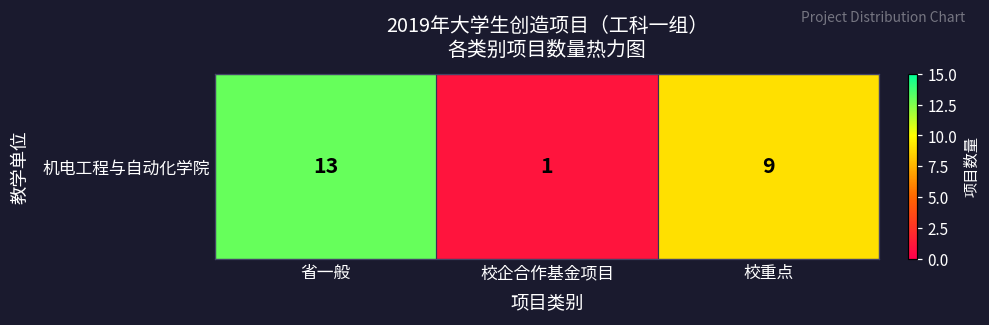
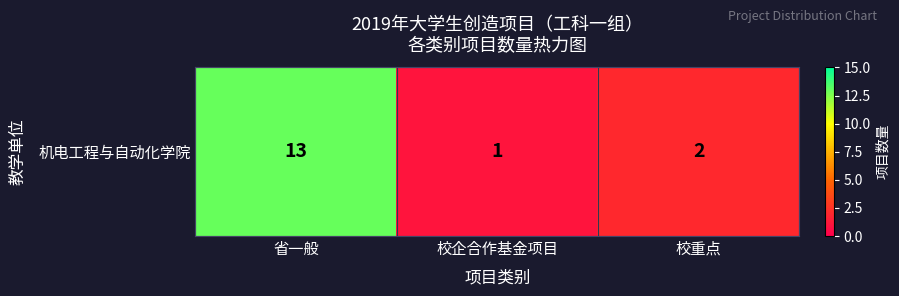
  {
    "机电工程与自动化学院": {
      "省一般": 13,
      "校企合作基金项目": 1,
-     "校重点": 9
+     "校重点": 2
    }
  }
